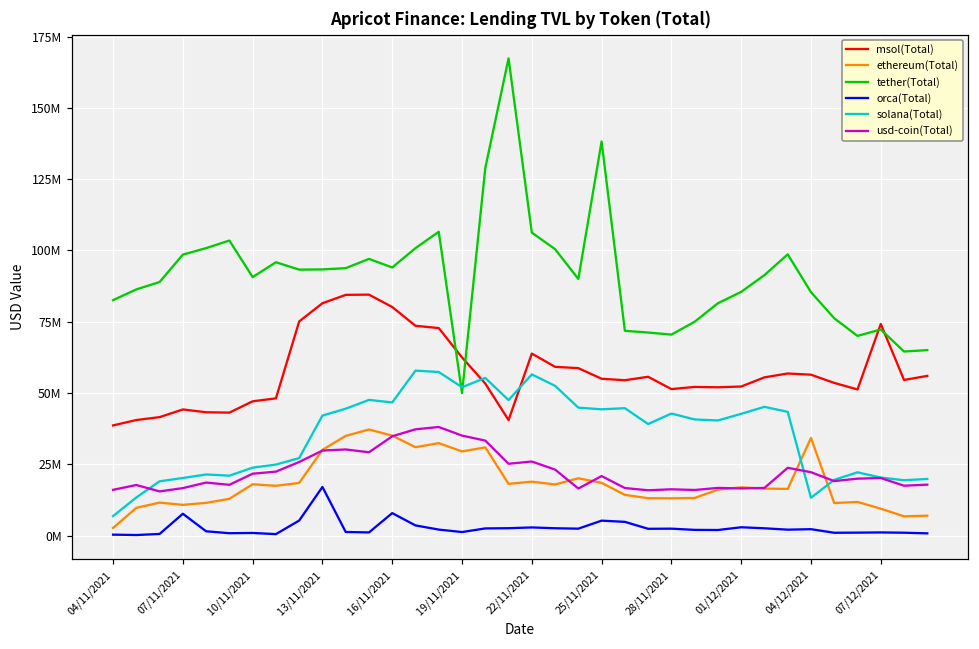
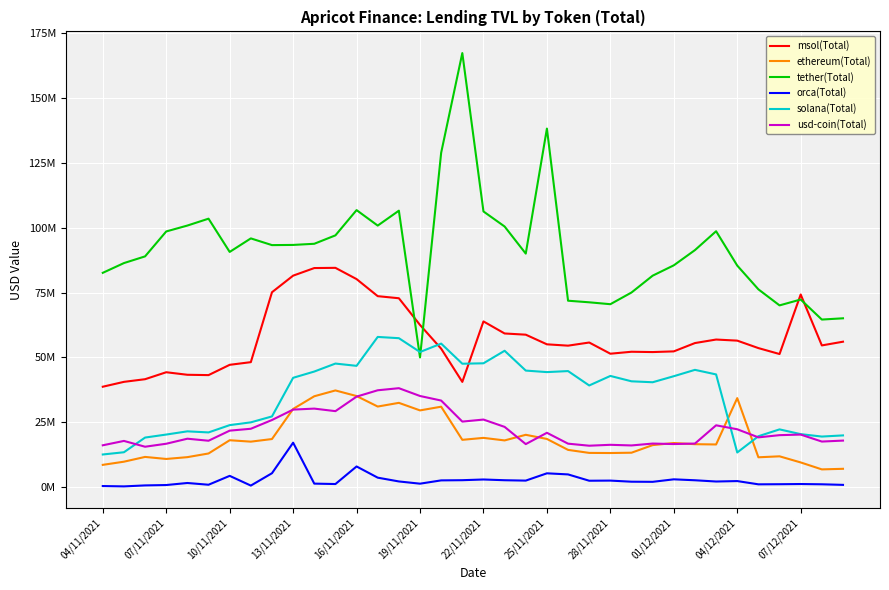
  {
    "msol(Total)": {
      "04/11/2021": 39000000,
      "07/11/2021": 44000000,
      "10/11/2021": 47000000,
      "13/11/2021": 82000000,
      "16/11/2021": 80000000,
      "19/11/2021": 62000000,
      "22/11/2021": 64000000,
      "25/11/2021": 55000000,
      "28/11/2021": 51000000,
      "01/12/2021": 52000000,
      "04/12/2021": 56000000,
      "07/12/2021": 74000000
    },
    "ethereum(Total)": {
-     "04/11/2021": 3000000,
+     "04/11/2021": 9000000,
      "07/11/2021": 11000000,
      "10/11/2021": 18000000,
      "19/11/2021": 30000000,
      "22/11/2021": 19000000,
      "25/11/2021": 19000000,
      "28/11/2021": 13000000,
      "04/12/2021": 34000000,
      "07/12/2021": 9000000
    },
    "tether(Total)": {
      "04/11/2021": 83000000,
      "07/11/2021": 99000000,
      "10/11/2021": 91000000,
      "13/11/2021": 93000000,
-     "16/11/2021": 94000000,
+     "16/11/2021": 107000000,
      "19/11/2021": 50000000,
      "22/11/2021": 106000000,
      "25/11/2021": 138000000,
      "28/11/2021": 71000000,
      "01/12/2021": 86000000,
      "04/12/2021": 85000000,
      "07/12/2021": 72000000
    },
    "orca(Total)": {
      "04/11/2021": 0,
-     "07/11/2021": 8000000,
-     "10/11/2021": 1000000,
+     "07/11/2021": 1000000,
+     "10/11/2021": 4000000,
      "13/11/2021": 17000000,
      "16/11/2021": 8000000,
      "19/11/2021": 1000000,
      "22/11/2021": 3000000,
      "25/11/2021": 5000000,
      "28/11/2021": 2000000,
      "01/12/2021": 3000000,
      "04/12/2021": 2000000,
      "07/12/2021": 1000000
    },
    "solana(Total)": {
-     "04/11/2021": 7000000,
+     "04/11/2021": 13000000,
      "07/11/2021": 20000000,
      "10/11/2021": 24000000,
      "13/11/2021": 42000000,
      "16/11/2021": 47000000,
      "19/11/2021": 52000000,
-     "22/11/2021": 57000000,
+     "22/11/2021": 48000000,
      "25/11/2021": 44000000,
      "28/11/2021": 43000000,
      "01/12/2021": 43000000,
      "04/12/2021": 13000000
    },
    "usd-coin(Total)": {
      "04/11/2021": 16000000,
      "07/11/2021": 17000000,
      "10/11/2021": 22000000,
      "19/11/2021": 35000000,
      "22/11/2021": 26000000,
      "25/11/2021": 21000000,
      "28/11/2021": 16000000,
      "04/12/2021": 22000000
    }
  }
